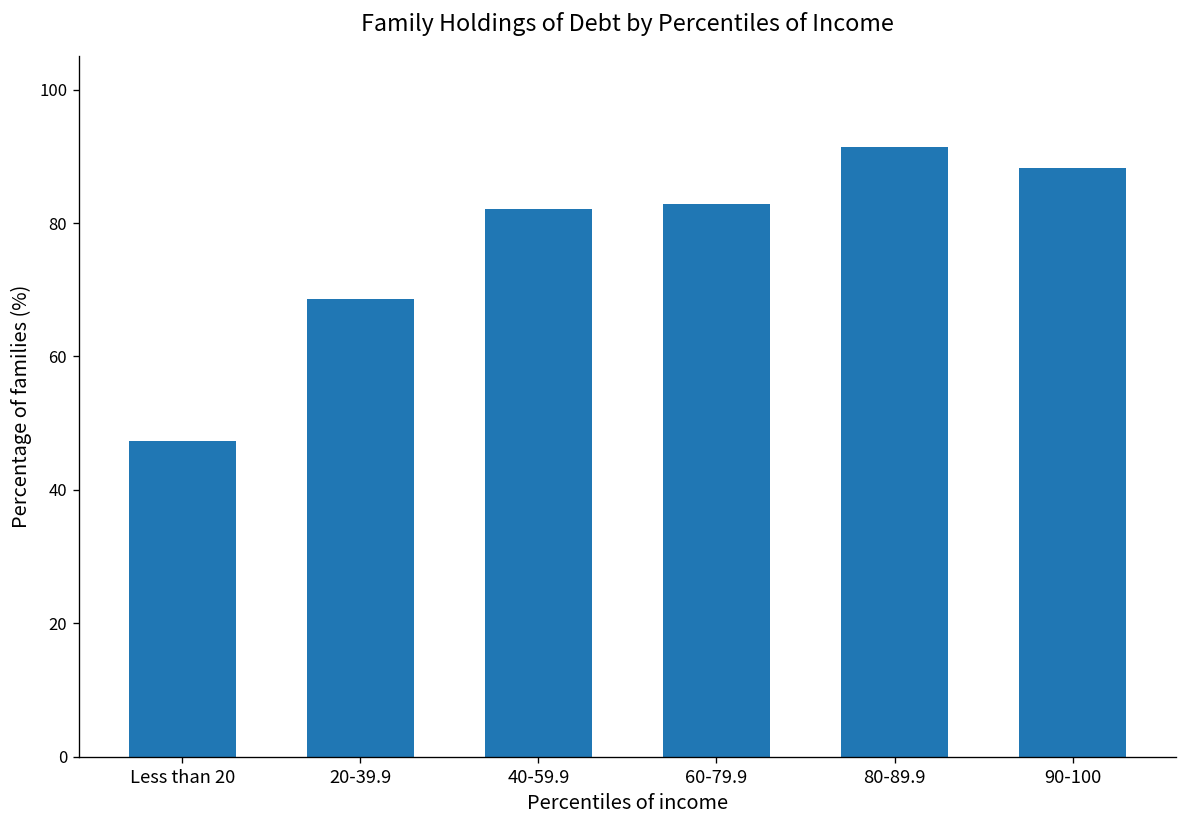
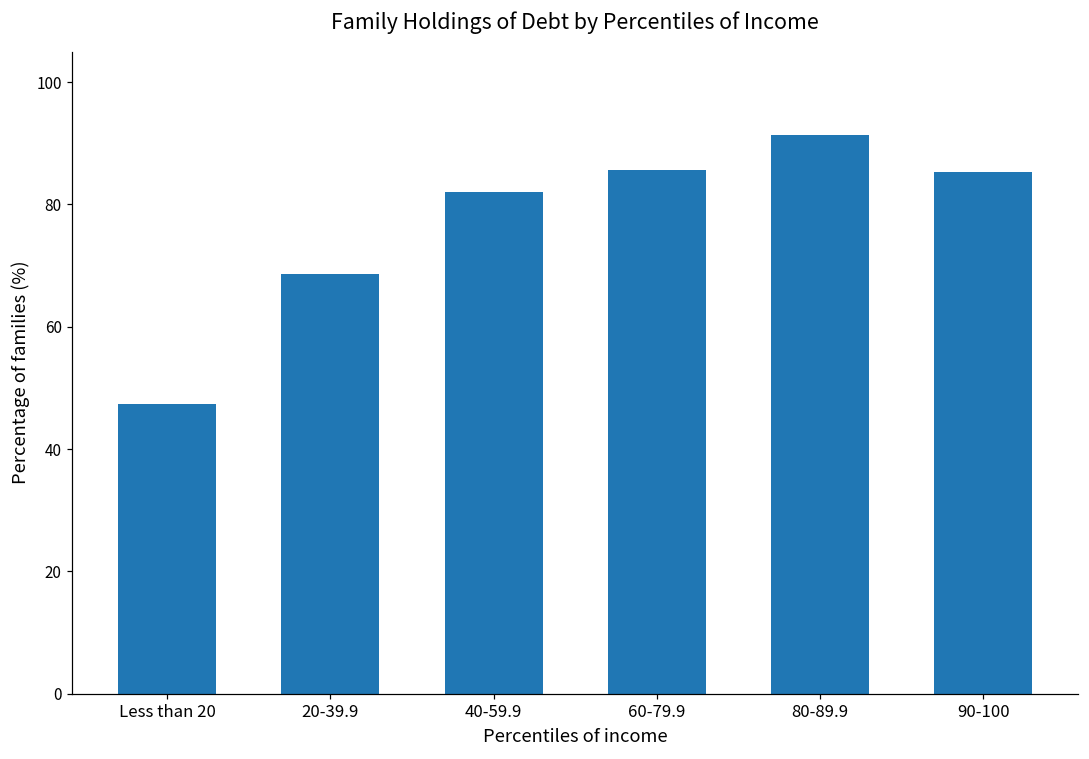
  {
    "Less than 20": 47,
    "20-39.9": 69,
    "40-59.9": 82,
-   "60-79.9": 83,
+   "60-79.9": 86,
    "80-89.9": 91,
-   "90-100": 88
+   "90-100": 85
  }
